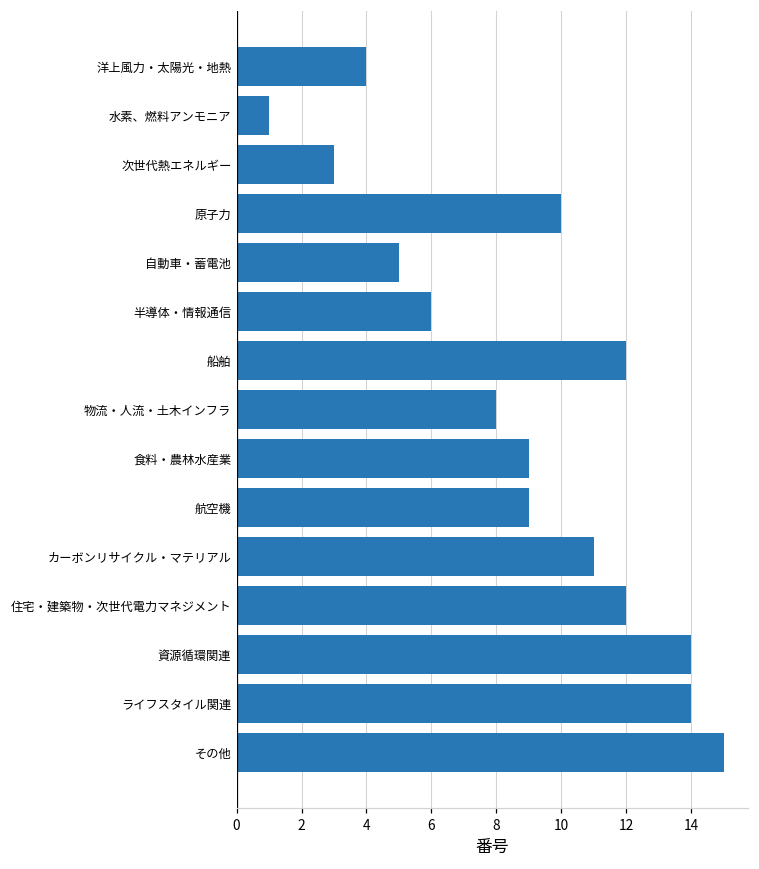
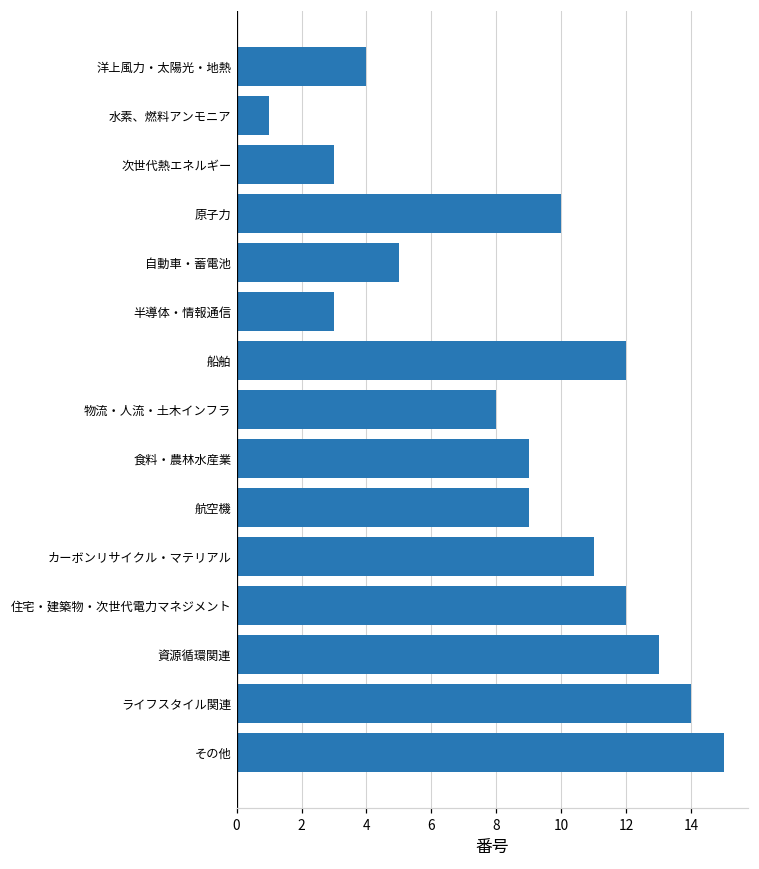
  {
    "洋上風力・太陽光・地熱": 4,
    "水素、燃料アンモニア": 1,
    "次世代熱エネルギー": 3,
    "原子力": 10,
    "自動車・蓄電池": 5,
-   "半導体・情報通信": 6,
+   "半導体・情報通信": 3,
    "船舶": 12,
    "物流・人流・土木インフラ": 8,
    "食料・農林水産業": 9,
    "航空機": 9,
    "カーボンリサイクル・マテリアル": 11,
    "住宅・建築物・次世代電力マネジメント": 12,
-   "資源循環関連": 14,
+   "資源循環関連": 13,
    "ライフスタイル関連": 14,
    "その他": 15
  }
